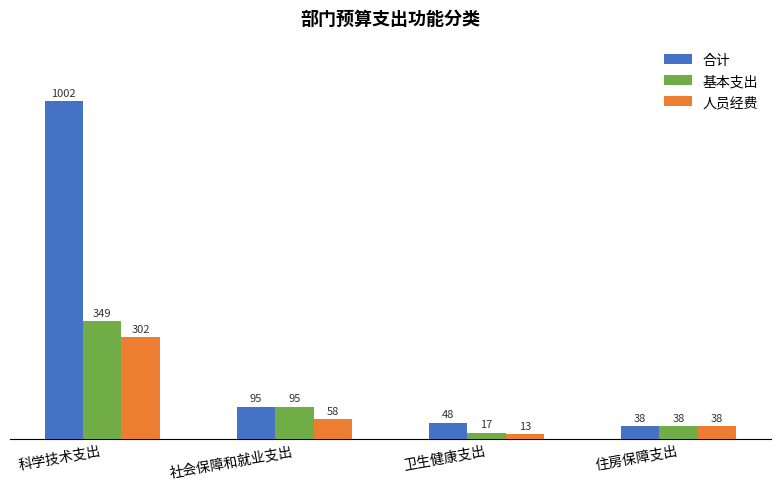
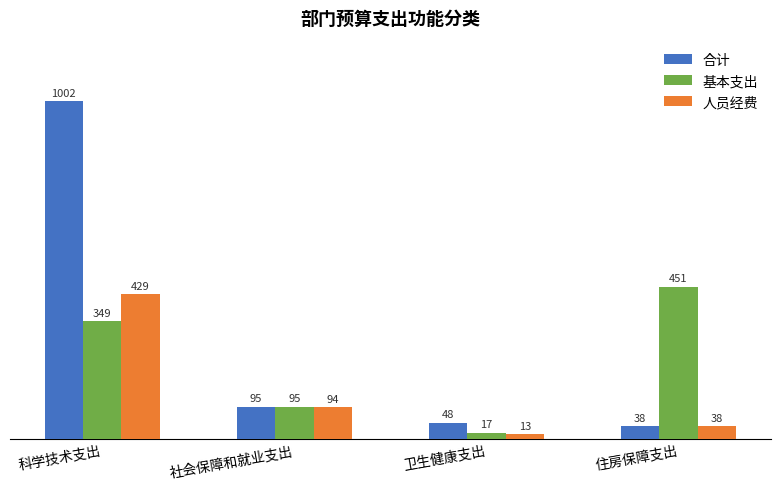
  {
    "合计": {
      "科学技术支出": 1002,
      "社会保障和就业支出": 95,
      "卫生健康支出": 48,
      "住房保障支出": 38
    },
    "基本支出": {
      "科学技术支出": 349,
      "社会保障和就业支出": 95,
      "卫生健康支出": 17,
-     "住房保障支出": 38
+     "住房保障支出": 451
    },
    "人员经费": {
-     "科学技术支出": 302,
-     "社会保障和就业支出": 58,
+     "科学技术支出": 429,
+     "社会保障和就业支出": 94,
      "卫生健康支出": 13,
      "住房保障支出": 38
    }
  }
